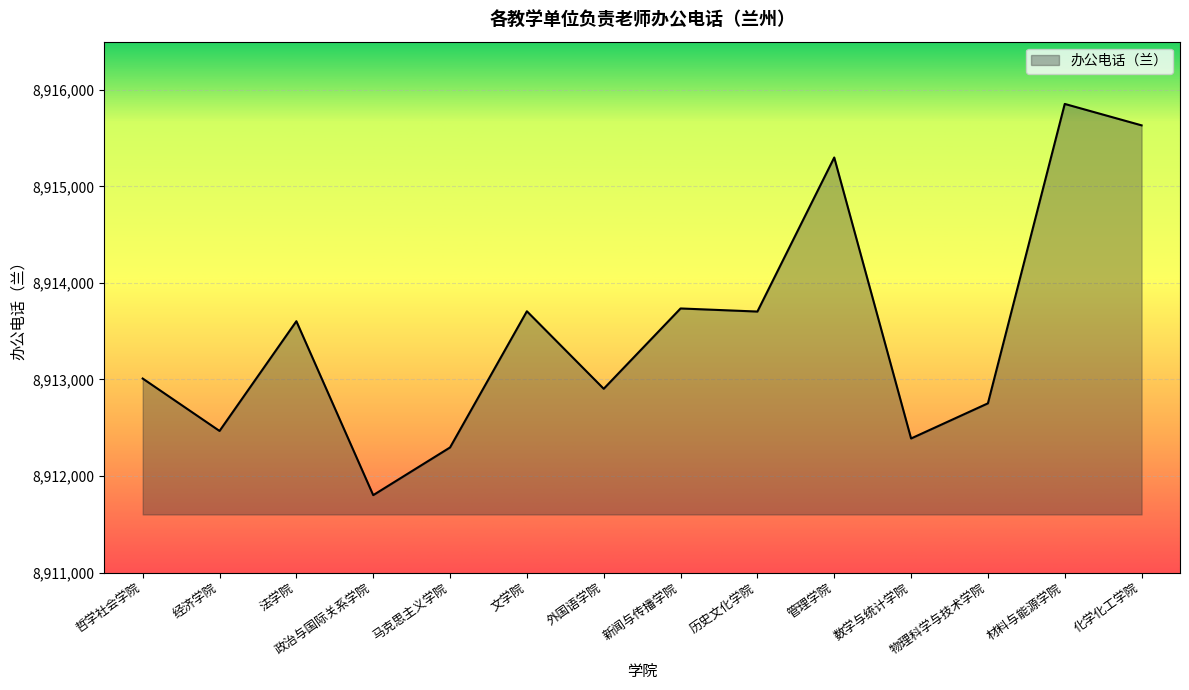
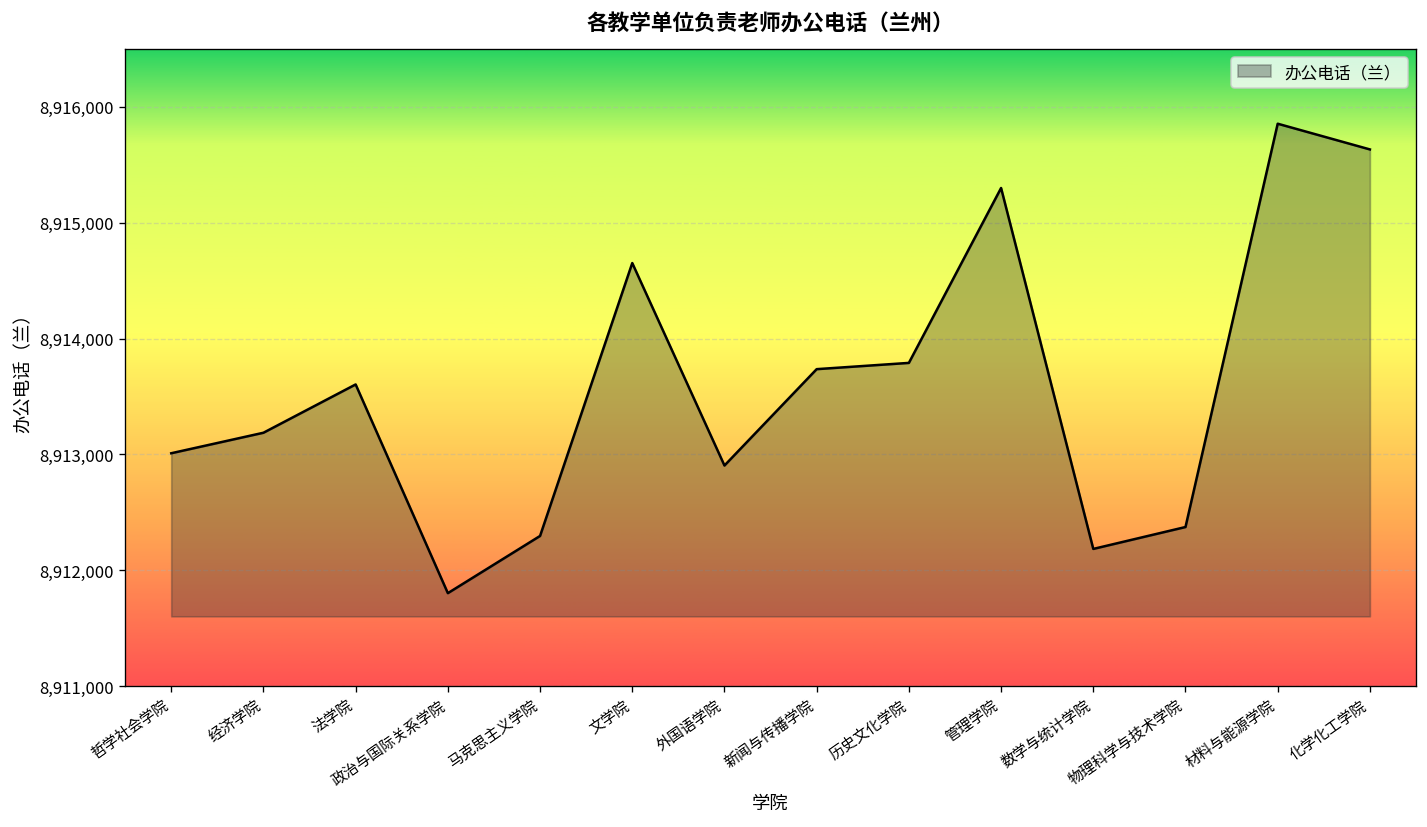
  {
    "哲学社会学院": "8,913,000",
-   "经济学院": "8,912,500",
+   "经济学院": "8,913,200",
    "法学院": "8,913,600",
    "政治与国际关系学院": "8,911,800",
    "马克思主义学院": "8,912,300",
-   "文学院": "8,913,700",
+   "文学院": "8,914,700",
    "外国语学院": "8,912,900",
    "新闻与传播学院": "8,913,700",
-   "历史文化学院": "8,913,700",
+   "历史文化学院": "8,913,800",
    "管理学院": "8,915,300",
-   "数学与统计学院": "8,912,400",
-   "物理科学与技术学院": "8,912,800",
+   "数学与统计学院": "8,912,200",
+   "物理科学与技术学院": "8,912,400",
    "材料与能源学院": "8,915,900",
    "化学化工学院": "8,915,600"
  }
